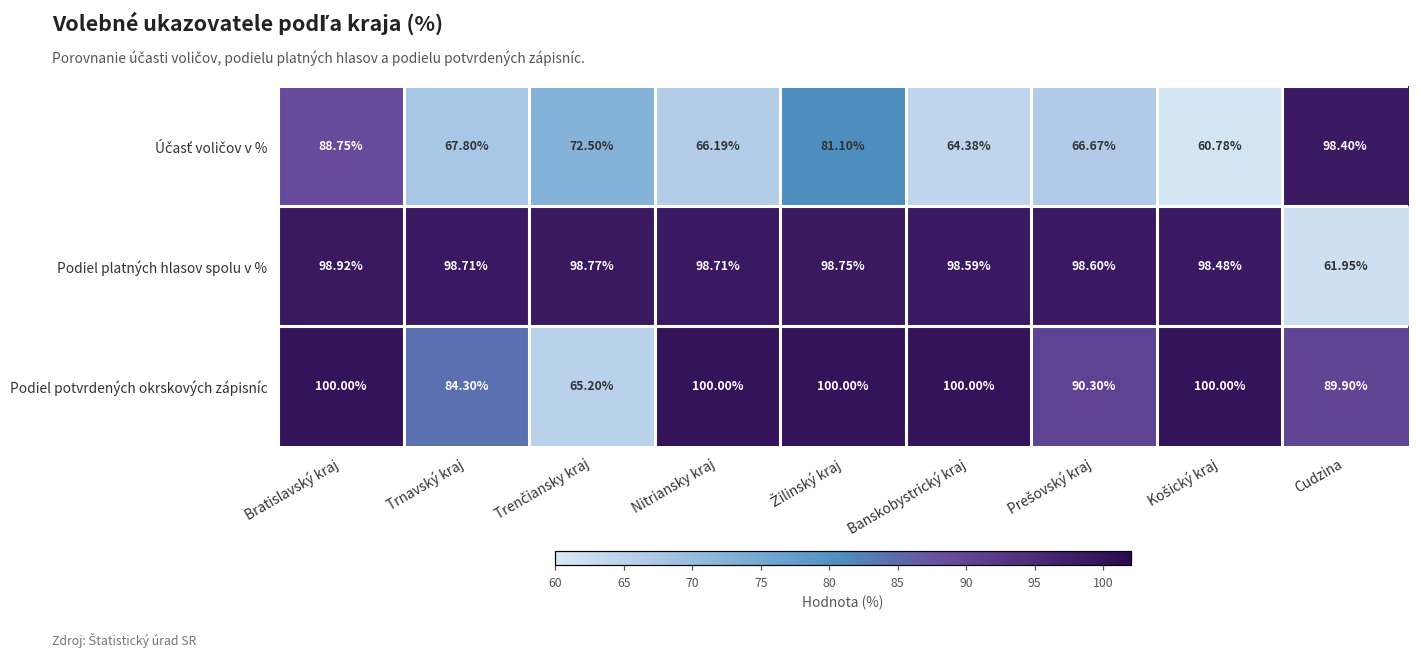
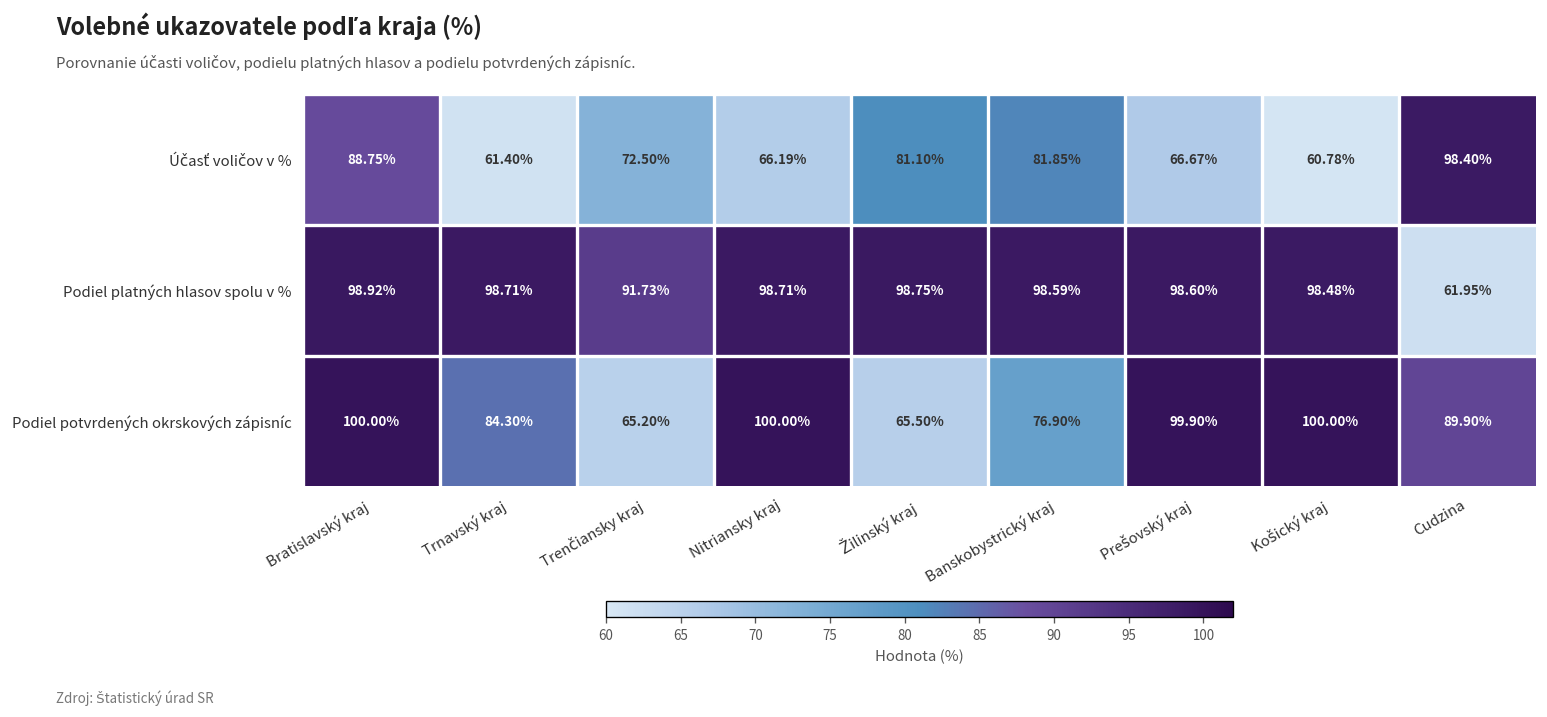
  {
    "Účasť voličov v %": {
      "Bratislavský kraj": "88.75%",
-     "Trnavský kraj": "67.80%",
+     "Trnavský kraj": "61.40%",
      "Trenčiansky kraj": "72.50%",
      "Nitriansky kraj": "66.19%",
      "Žilinský kraj": "81.10%",
-     "Banskobystrický kraj": "64.38%",
+     "Banskobystrický kraj": "81.85%",
      "Prešovský kraj": "66.67%",
      "Košický kraj": "60.78%",
      "Cudzina": "98.40%"
    },
    "Podiel platných hlasov spolu v %": {
      "Bratislavský kraj": "98.92%",
      "Trnavský kraj": "98.71%",
-     "Trenčiansky kraj": "98.77%",
+     "Trenčiansky kraj": "91.73%",
      "Nitriansky kraj": "98.71%",
      "Žilinský kraj": "98.75%",
      "Banskobystrický kraj": "98.59%",
      "Prešovský kraj": "98.60%",
      "Košický kraj": "98.48%",
      "Cudzina": "61.95%"
    },
    "Podiel potvrdených okrskových zápisníc": {
      "Bratislavský kraj": "100.00%",
      "Trnavský kraj": "84.30%",
      "Trenčiansky kraj": "65.20%",
      "Nitriansky kraj": "100.00%",
-     "Žilinský kraj": "100.00%",
-     "Banskobystrický kraj": "100.00%",
-     "Prešovský kraj": "90.30%",
+     "Žilinský kraj": "65.50%",
+     "Banskobystrický kraj": "76.90%",
+     "Prešovský kraj": "99.90%",
      "Košický kraj": "100.00%",
      "Cudzina": "89.90%"
    }
  }
